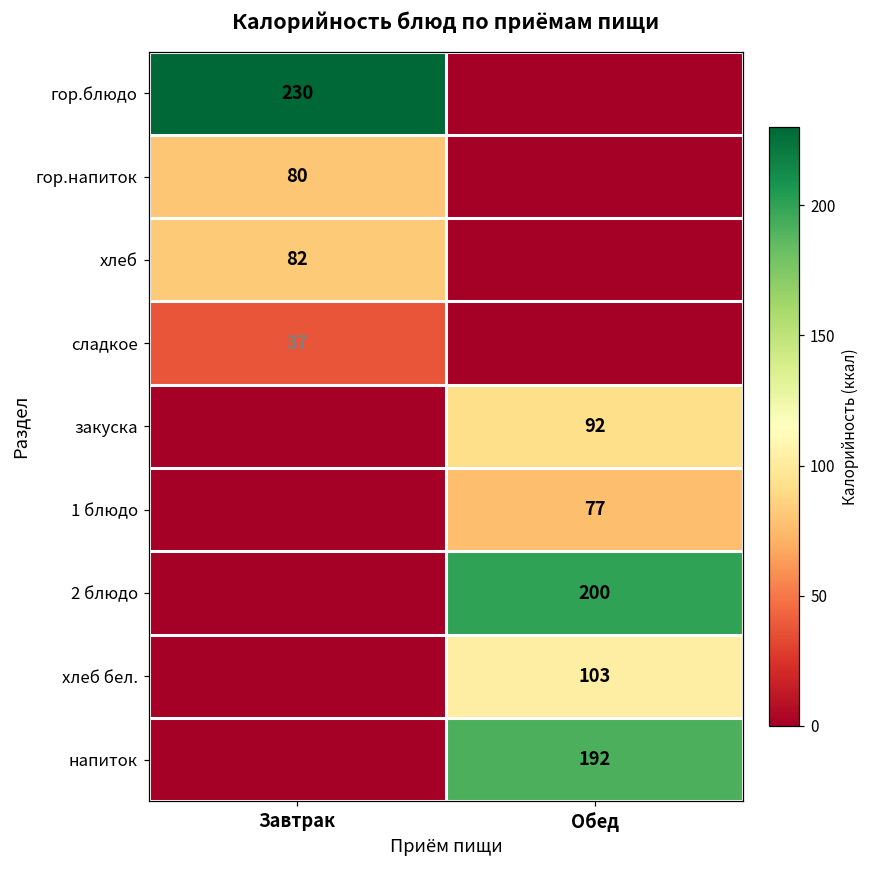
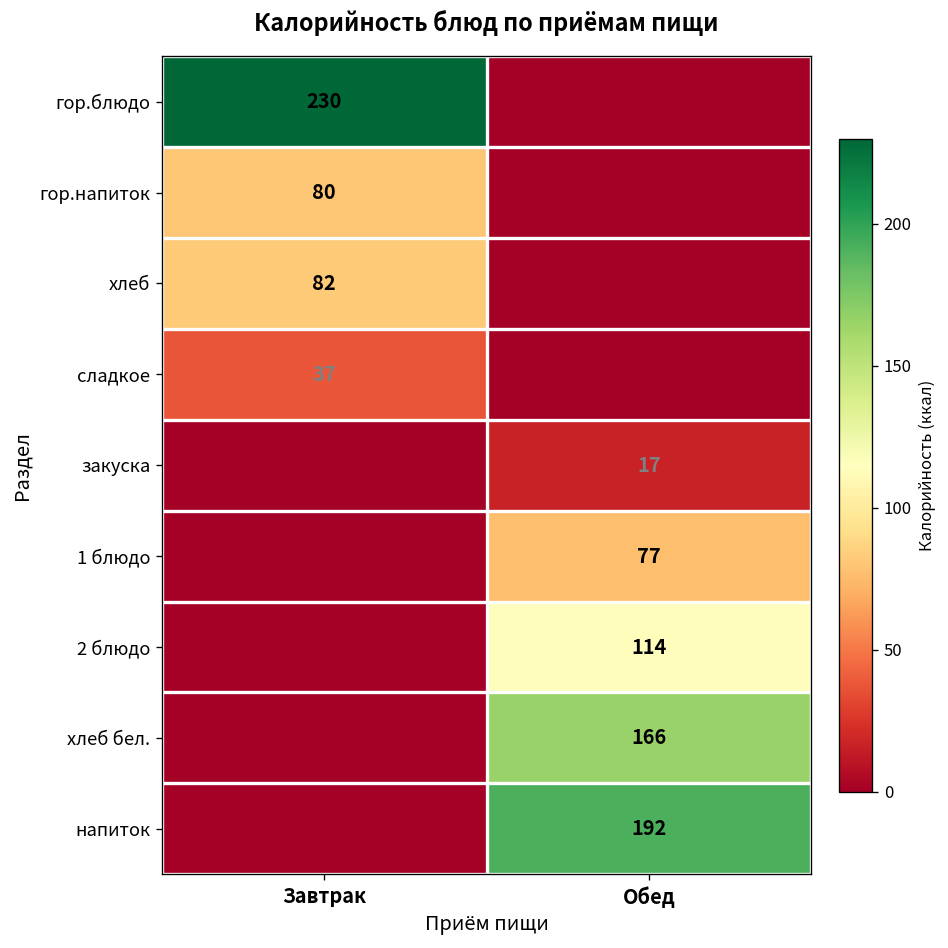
  {
    "гор.блюдо": {
      "Завтрак": 230
    },
    "гор.напиток": {
      "Завтрак": 80
    },
    "хлеб": {
      "Завтрак": 82
    },
    "сладкое": {
      "Завтрак": 37
    },
    "закуска": {
-     "Обед": 92
+     "Обед": 17
    },
    "1 блюдо": {
      "Обед": 77
    },
    "2 блюдо": {
-     "Обед": 200
+     "Обед": 114
    },
    "хлеб бел.": {
-     "Обед": 103
+     "Обед": 166
    },
    "напиток": {
      "Обед": 192
    }
  }
